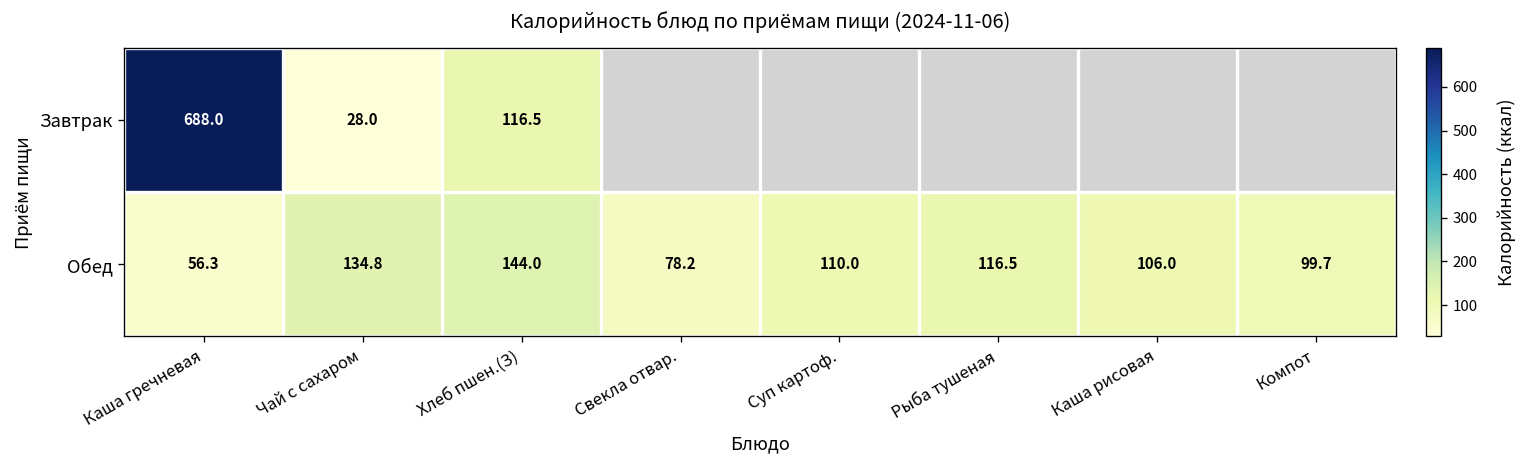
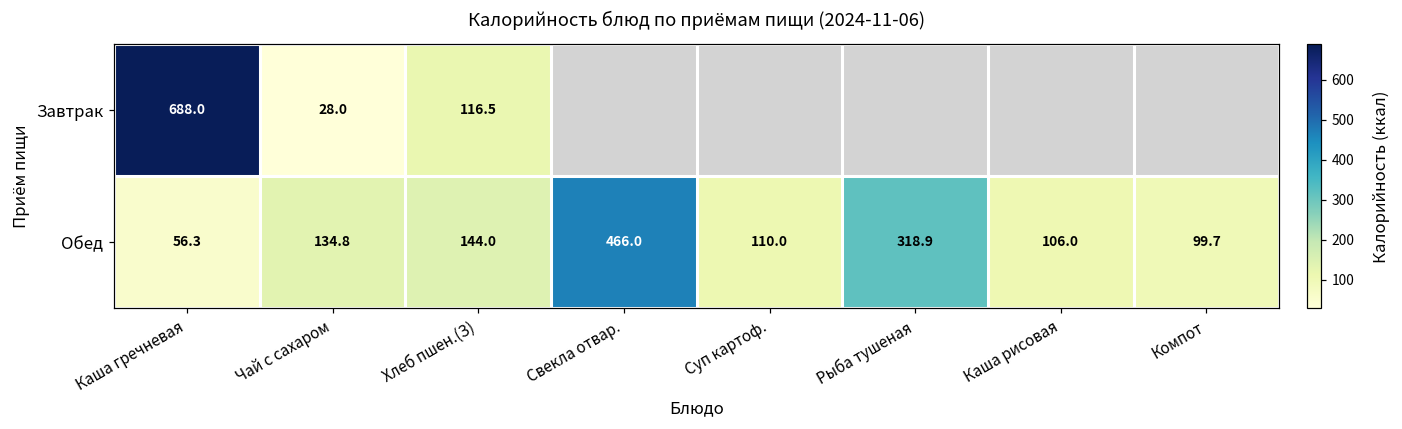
  {
    "Завтрак": {
      "Каша гречневая": 688.0,
      "Чай с сахаром": 28.0,
      "Хлеб пшен.(З)": 116.5
    },
    "Обед": {
      "Каша гречневая": 56.3,
      "Чай с сахаром": 134.8,
      "Хлеб пшен.(З)": 144.0,
-     "Свекла отвар.": 78.2,
+     "Свекла отвар.": 466.0,
      "Суп картоф.": 110.0,
-     "Рыба тушеная": 116.5,
+     "Рыба тушеная": 318.9,
      "Каша рисовая": 106.0,
      "Компот": 99.7
    }
  }
